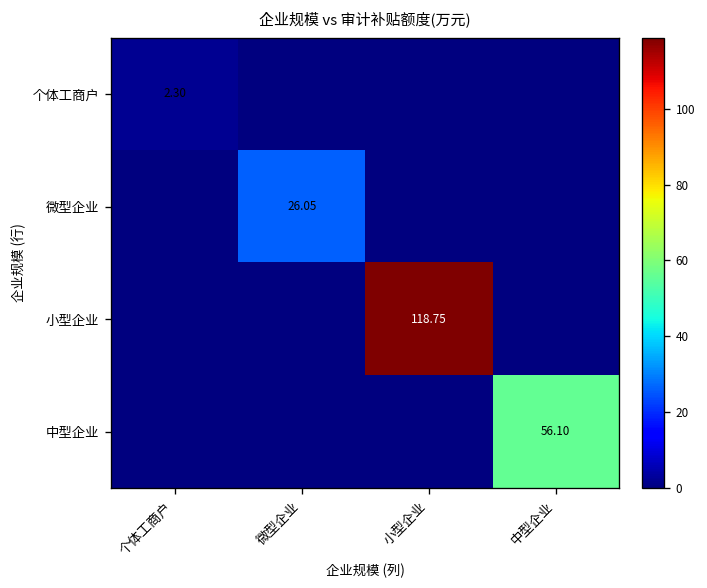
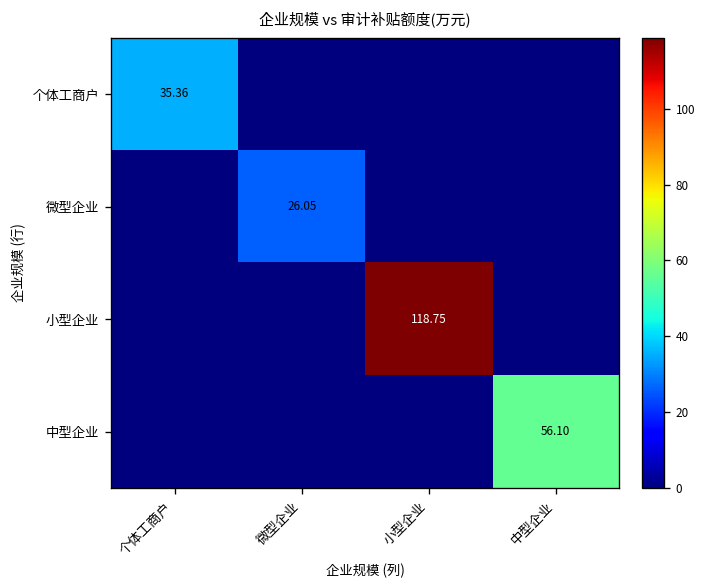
  {
    "个体工商户": {
-     "个体工商户": 2.30
+     "个体工商户": 35.36
    },
    "微型企业": {
      "微型企业": 26.05
    },
    "小型企业": {
      "小型企业": 118.75
    },
    "中型企业": {
      "中型企业": 56.10
    }
  }
